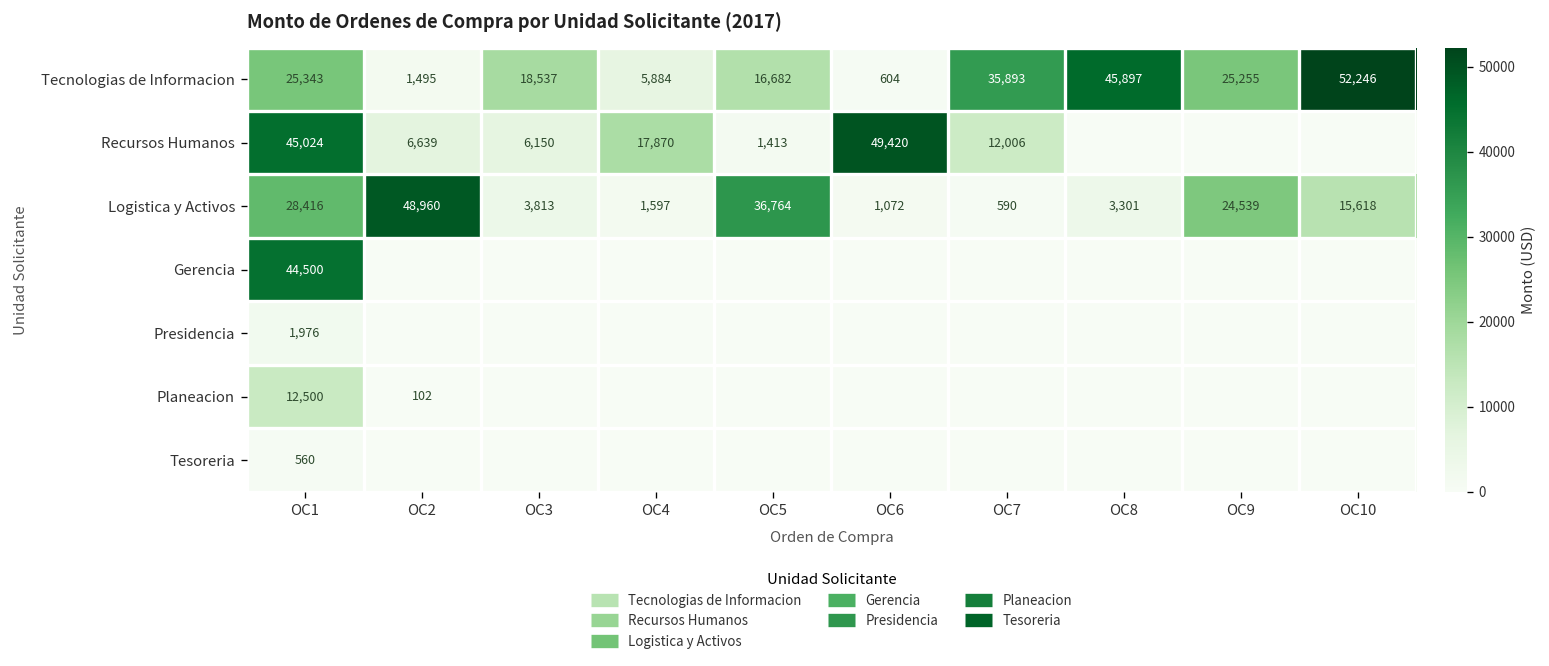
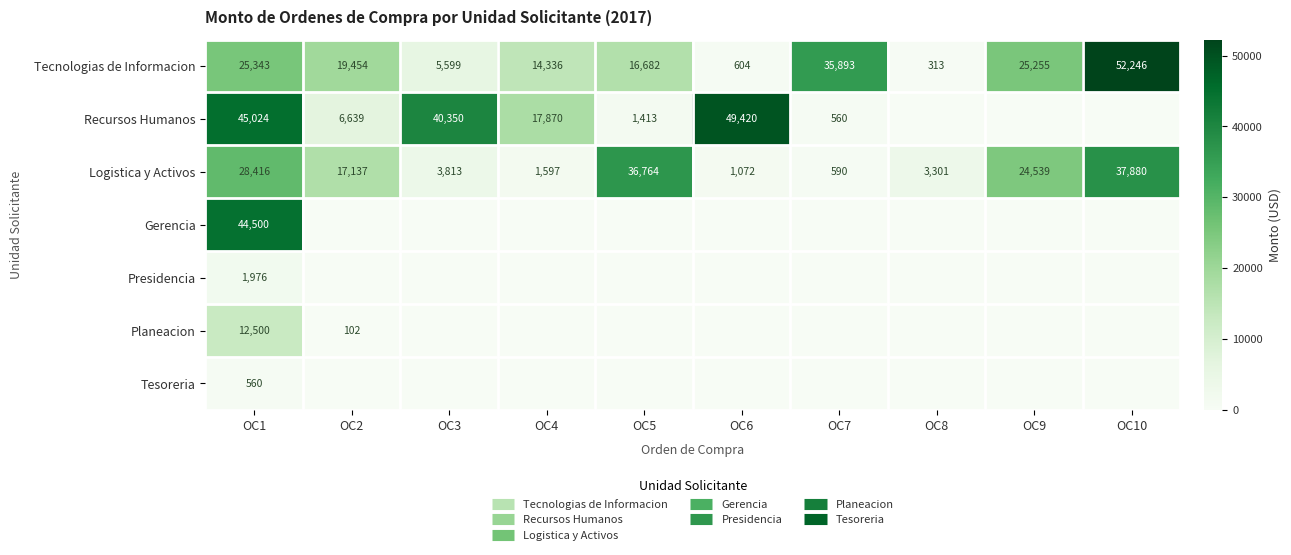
  {
    "Tecnologias de Informacion": {
      "OC1": "25,343",
-     "OC2": "1,495",
-     "OC3": "18,537",
-     "OC4": "5,884",
+     "OC2": "19,454",
+     "OC3": "5,599",
+     "OC4": "14,336",
      "OC5": "16,682",
      "OC6": "604",
      "OC7": "35,893",
-     "OC8": "45,897",
+     "OC8": "313",
      "OC9": "25,255",
      "OC10": "52,246"
    },
    "Recursos Humanos": {
      "OC1": "45,024",
      "OC2": "6,639",
-     "OC3": "6,150",
+     "OC3": "40,350",
      "OC4": "17,870",
      "OC5": "1,413",
      "OC6": "49,420",
-     "OC7": "12,006"
+     "OC7": "560"
    },
    "Logistica y Activos": {
      "OC1": "28,416",
-     "OC2": "48,960",
+     "OC2": "17,137",
      "OC3": "3,813",
      "OC4": "1,597",
      "OC5": "36,764",
      "OC6": "1,072",
      "OC7": "590",
      "OC8": "3,301",
      "OC9": "24,539",
-     "OC10": "15,618"
+     "OC10": "37,880"
    },
    "Gerencia": {
      "OC1": "44,500"
    },
    "Presidencia": {
      "OC1": "1,976"
    },
    "Planeacion": {
      "OC1": "12,500",
      "OC2": "102"
    },
    "Tesoreria": {
      "OC1": "560"
    }
  }
